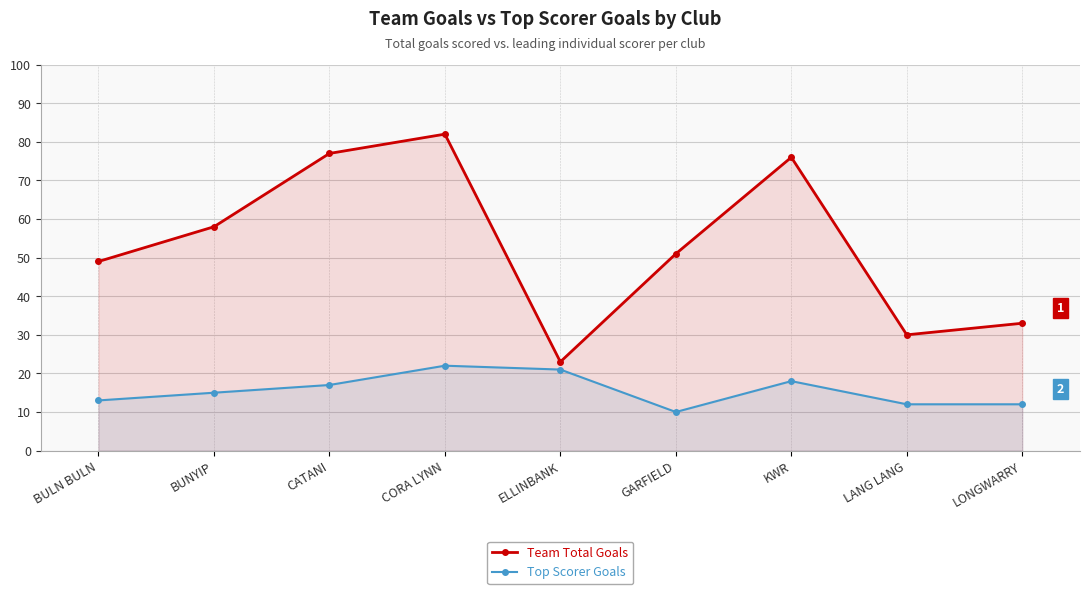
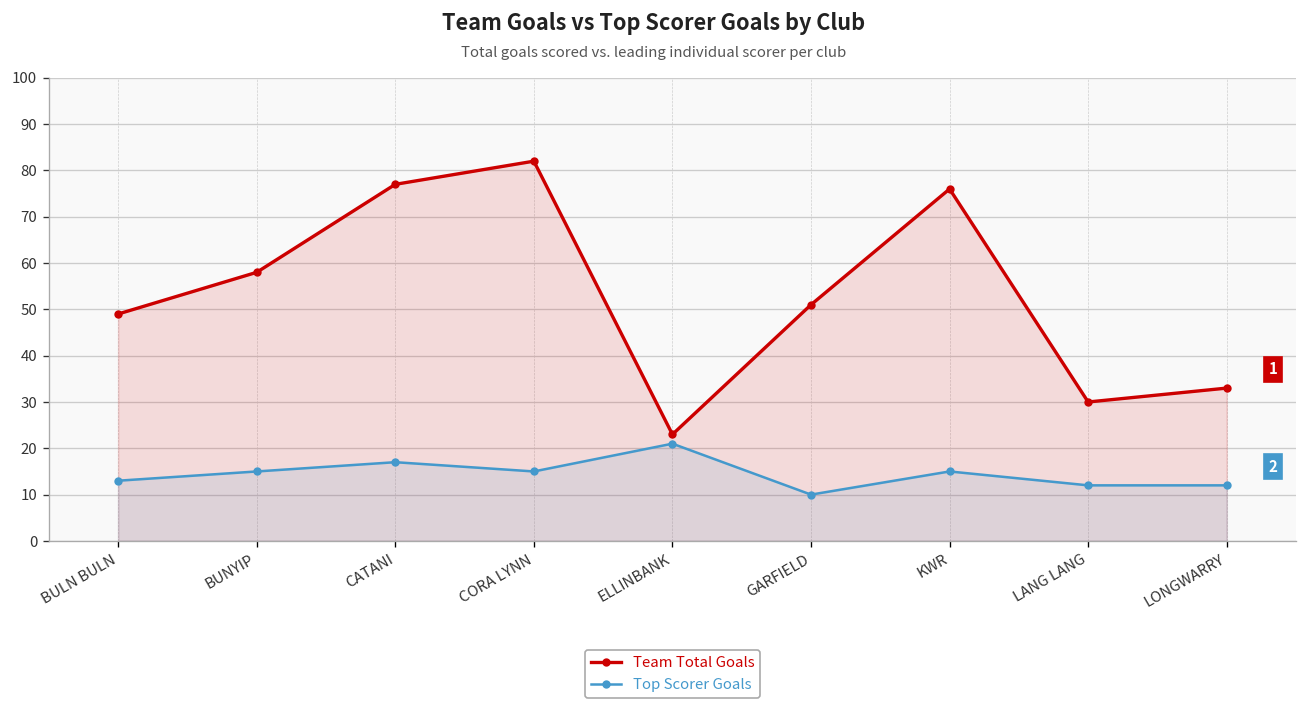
  {
    "Team Total Goals": {
      "BULN BULN": 49,
      "BUNYIP": 58,
      "CATANI": 77,
      "CORA LYNN": 82,
      "ELLINBANK": 23,
      "GARFIELD": 51,
      "KWR": 76,
      "LANG LANG": 30,
      "LONGWARRY": 33
    },
    "Top Scorer Goals": {
      "BULN BULN": 13,
      "BUNYIP": 15,
      "CATANI": 17,
-     "CORA LYNN": 22,
+     "CORA LYNN": 15,
      "ELLINBANK": 21,
      "GARFIELD": 10,
-     "KWR": 18,
+     "KWR": 15,
      "LANG LANG": 12,
      "LONGWARRY": 12
    }
  }
